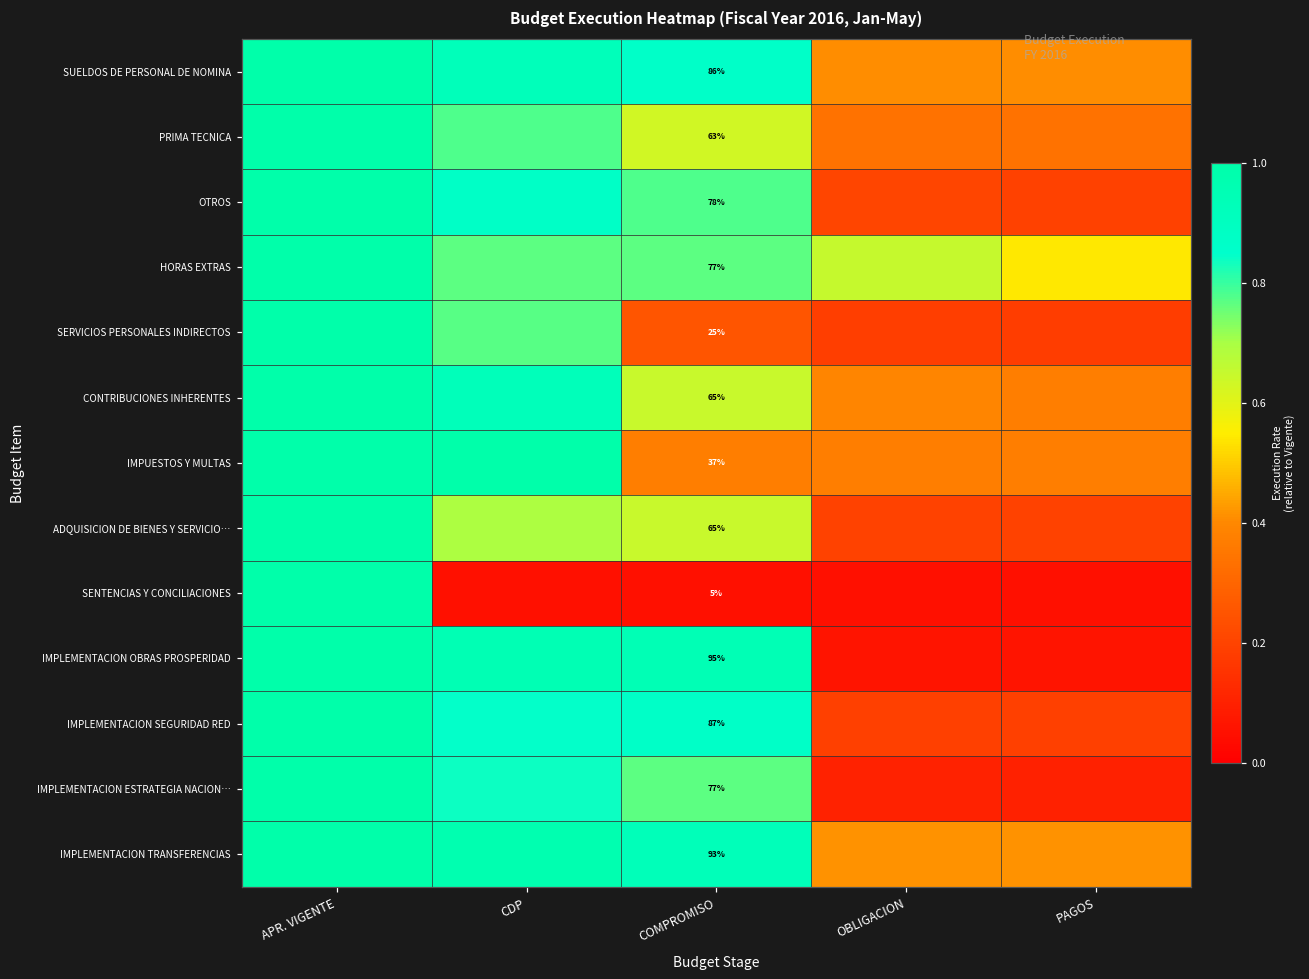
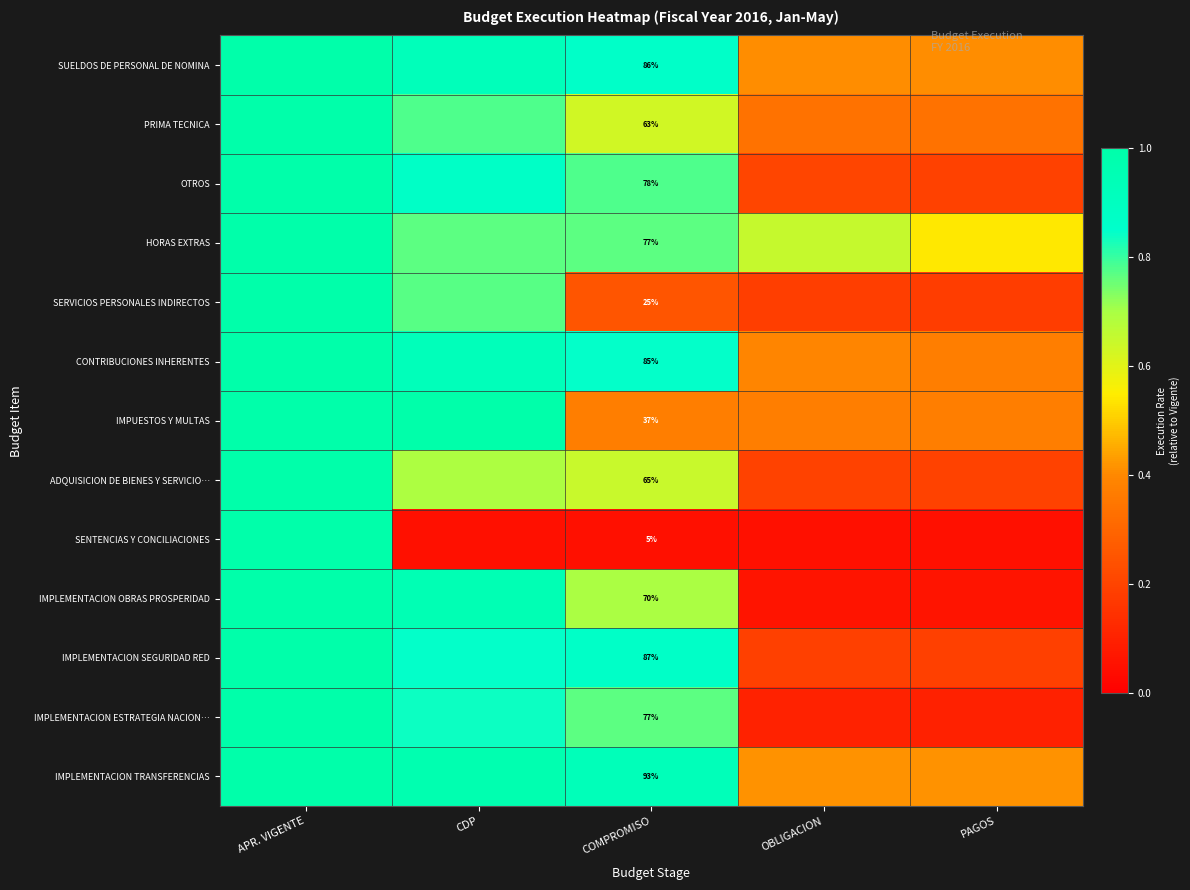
  {
    "SUELDOS DE PERSONAL DE NOMINA": {
      "COMPROMISO": "86%"
    },
    "PRIMA TECNICA": {
      "COMPROMISO": "63%"
    },
    "OTROS": {
      "COMPROMISO": "78%"
    },
    "HORAS EXTRAS": {
      "COMPROMISO": "77%"
    },
    "SERVICIOS PERSONALES INDIRECTOS": {
      "COMPROMISO": "25%"
    },
    "CONTRIBUCIONES INHERENTES": {
-     "COMPROMISO": "65%"
+     "COMPROMISO": "85%"
    },
    "IMPUESTOS Y MULTAS": {
      "COMPROMISO": "37%"
    },
    "ADQUISICION DE BIENES Y SERVICIO…": {
      "COMPROMISO": "65%"
    },
    "SENTENCIAS Y CONCILIACIONES": {
      "COMPROMISO": "5%"
    },
    "IMPLEMENTACION OBRAS PROSPERIDAD": {
-     "COMPROMISO": "95%"
+     "COMPROMISO": "70%"
    },
    "IMPLEMENTACION SEGURIDAD RED": {
      "COMPROMISO": "87%"
    },
    "IMPLEMENTACION ESTRATEGIA NACION…": {
      "COMPROMISO": "77%"
    },
    "IMPLEMENTACION TRANSFERENCIAS": {
      "COMPROMISO": "93%"
    }
  }
